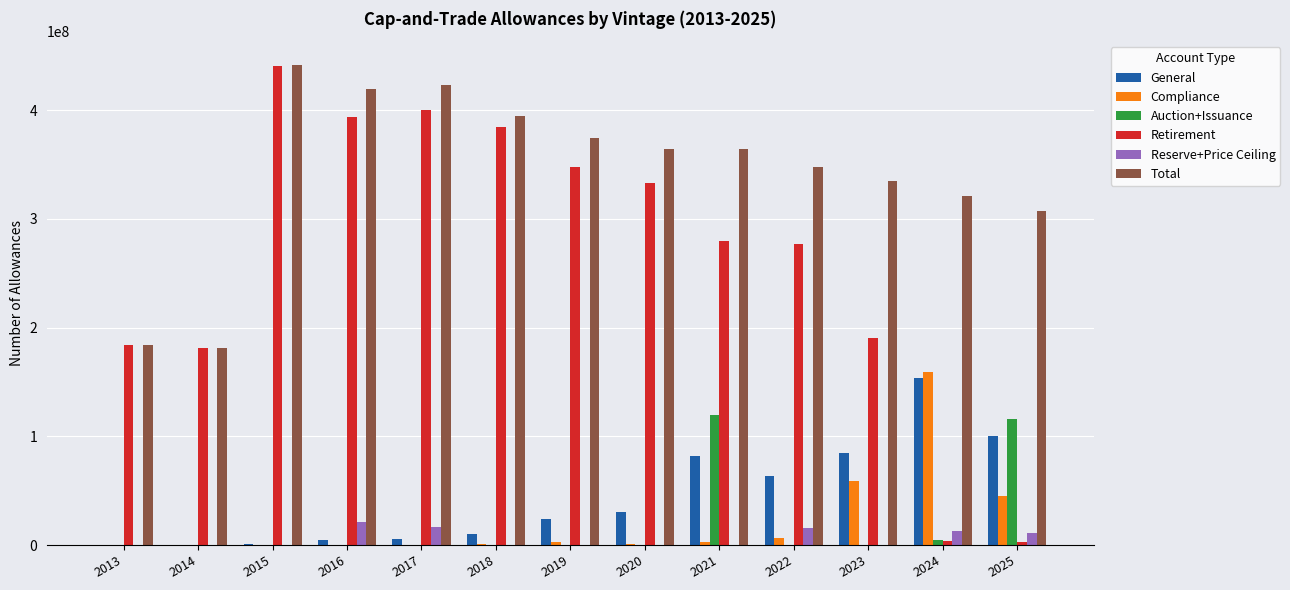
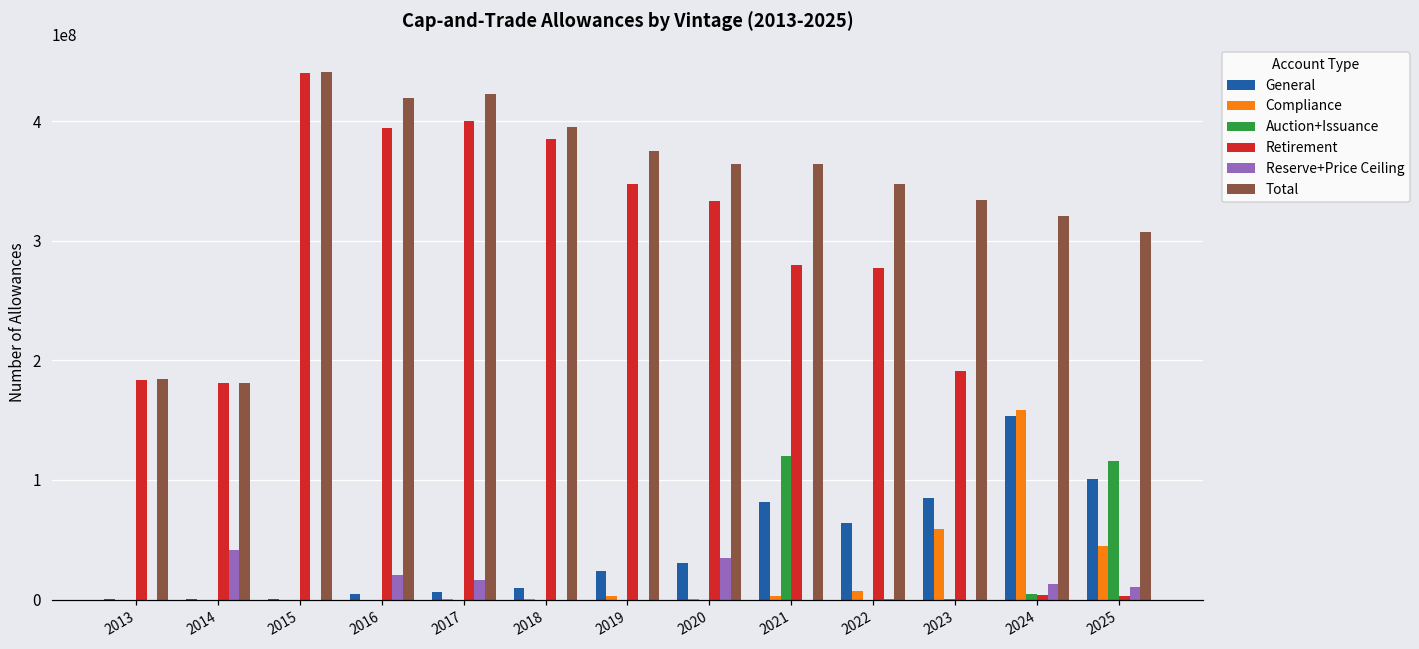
  {
    "General": {
      "2016": 5000000,
      "2017": 6000000,
      "2018": 10000000,
      "2019": 24000000,
      "2020": 31000000,
      "2021": 82000000,
      "2022": 64000000,
      "2023": 85000000,
      "2024": 154000000,
      "2025": 101000000
    },
    "Compliance": {
      "2013": 0,
      "2014": 0,
      "2019": 3000000,
      "2021": 3000000,
      "2022": 7000000,
      "2023": 59000000,
      "2024": 159000000,
      "2025": 45000000
    },
    "Auction+Issuance": {
      "2013": 0,
      "2014": 0,
      "2015": 0,
      "2016": 0,
      "2017": 0,
      "2018": 0,
      "2019": 0,
      "2020": 0,
      "2021": 120000000,
      "2022": 0,
      "2024": 5000000,
      "2025": 116000000
    },
    "Retirement": {
      "2013": 184000000,
      "2014": 181000000,
      "2015": 441000000,
      "2016": 394000000,
      "2017": 401000000,
      "2018": 385000000,
      "2019": 348000000,
      "2020": 333000000,
      "2021": 280000000,
      "2022": 277000000,
      "2023": 191000000,
      "2024": 4000000,
      "2025": 3000000
    },
    "Reserve+Price Ceiling": {
      "2013": 0,
-     "2014": 0,
+     "2014": 42000000,
      "2015": 0,
      "2016": 21000000,
      "2017": 16000000,
      "2018": 0,
      "2019": 0,
-     "2020": 0,
-     "2022": 16000000,
+     "2020": 34000000,
+     "2022": 0,
      "2023": 0,
      "2024": 13000000,
      "2025": 11000000
    },
    "Total": {
      "2013": 184000000,
      "2014": 181000000,
      "2015": 441000000,
      "2016": 419000000,
      "2017": 423000000,
      "2018": 395000000,
      "2019": 375000000,
      "2020": 364000000,
      "2021": 364000000,
      "2022": 348000000,
      "2023": 334000000,
      "2024": 321000000,
      "2025": 308000000
    }
  }
